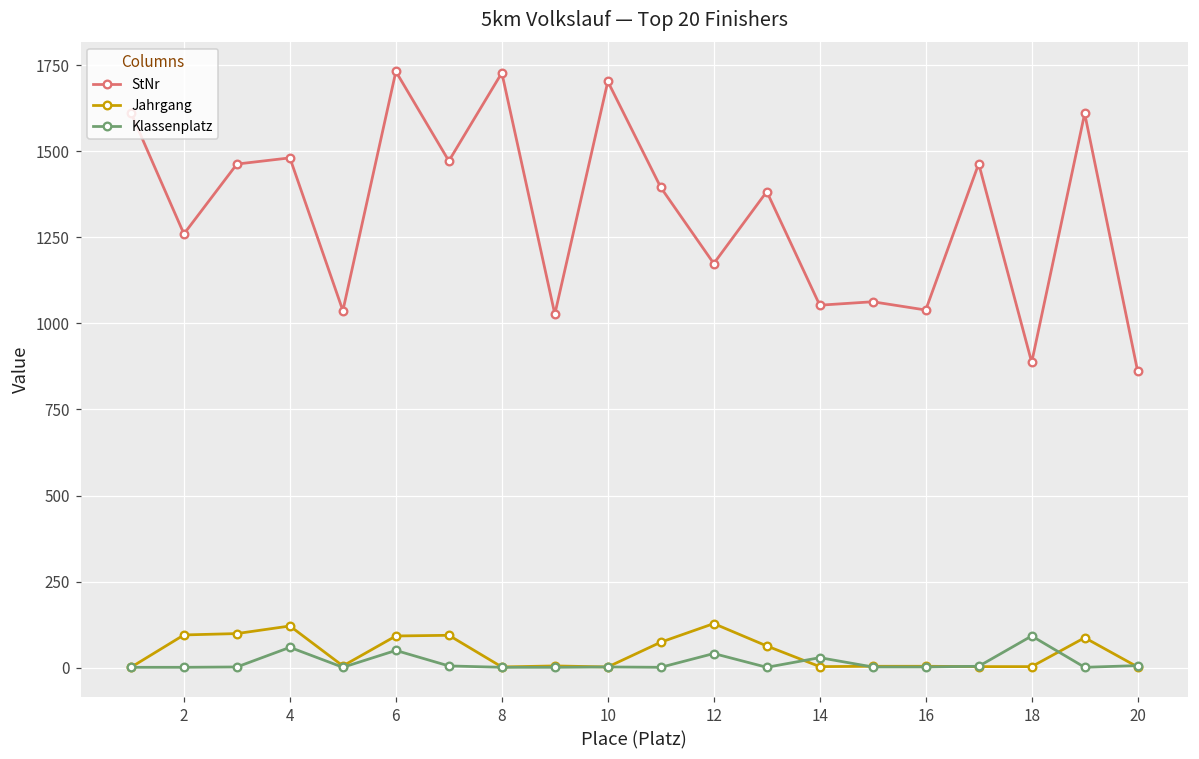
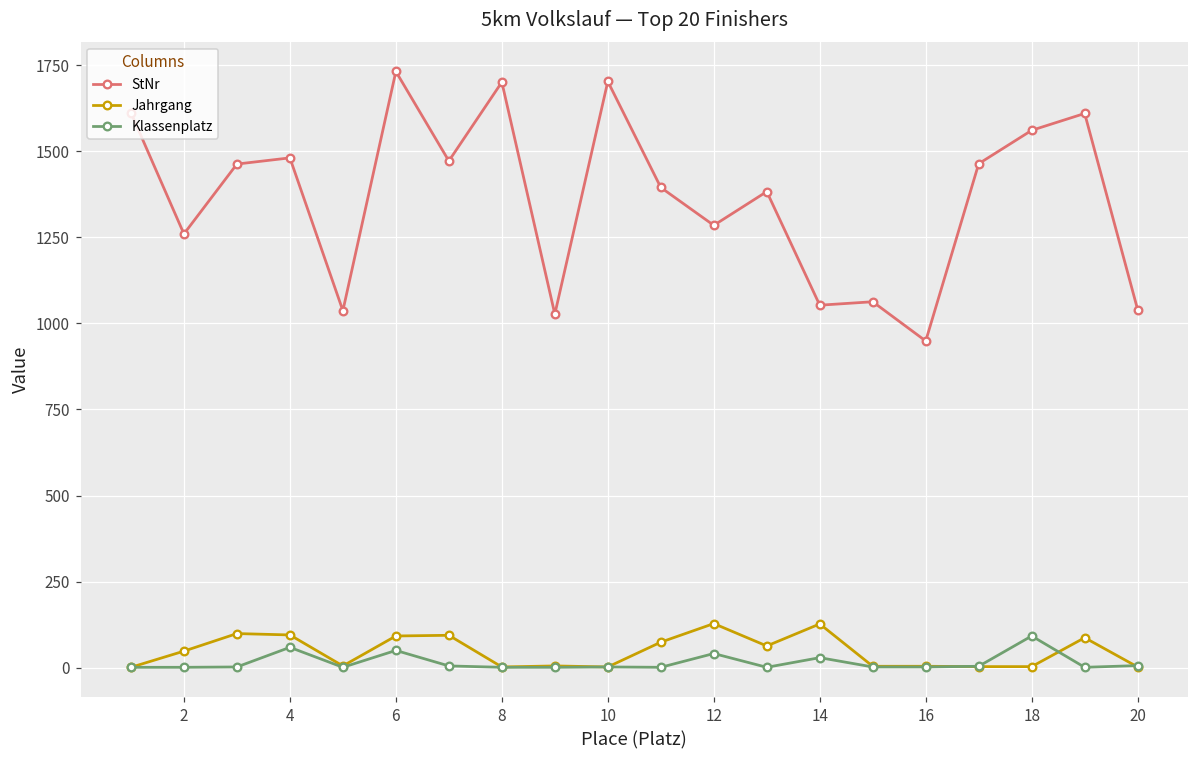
  {
    "StNr": {
      "2": 1260,
      "4": 1480,
      "6": 1730,
-     "8": 1730,
+     "8": 1700,
      "10": 1700,
-     "12": 1170,
+     "12": 1290,
      "14": 1050,
-     "16": 1040,
-     "18": 890,
-     "20": 860
+     "16": 950,
+     "18": 1560,
+     "20": 1040
    },
    "Jahrgang": {
-     "2": 100,
-     "4": 120,
+     "2": 50,
+     "4": 100,
      "6": 90,
      "12": 130,
-     "14": 0,
+     "14": 130,
      "18": 0
    },
    "Klassenplatz": {
      "2": 0,
      "4": 60,
      "6": 50,
      "12": 40,
      "14": 30,
      "18": 90
    }
  }
